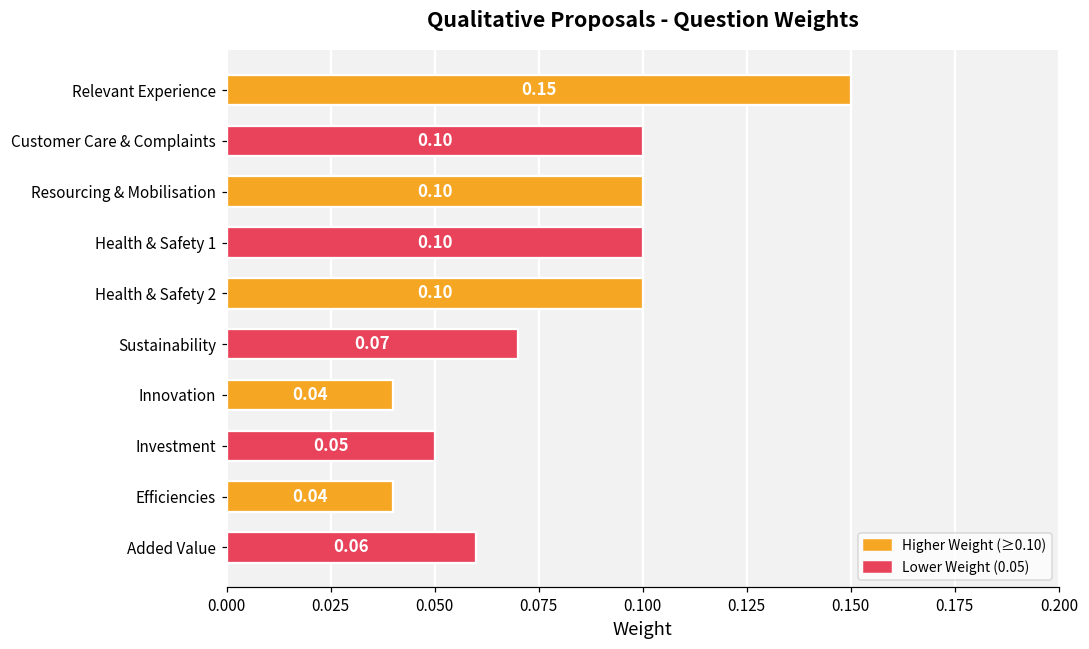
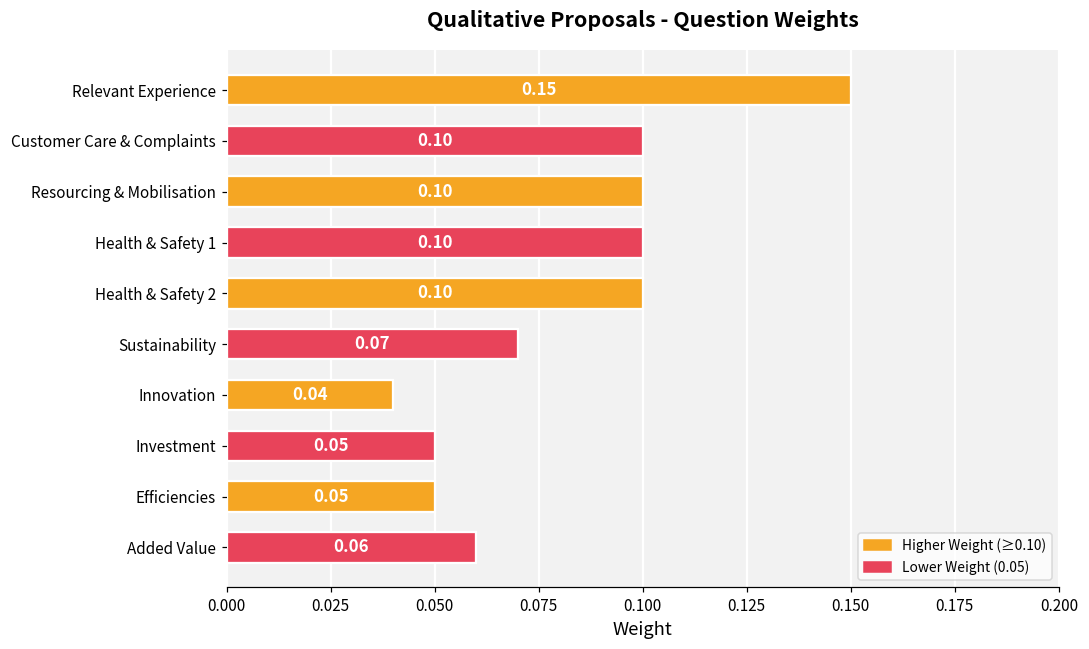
  {
    "Relevant Experience": 0.15,
    "Customer Care & Complaints": 0.10,
    "Resourcing & Mobilisation": 0.10,
    "Health & Safety 1": 0.10,
    "Health & Safety 2": 0.10,
    "Sustainability": 0.07,
    "Innovation": 0.04,
    "Investment": 0.05,
-   "Efficiencies": 0.04,
+   "Efficiencies": 0.05,
    "Added Value": 0.06
  }
